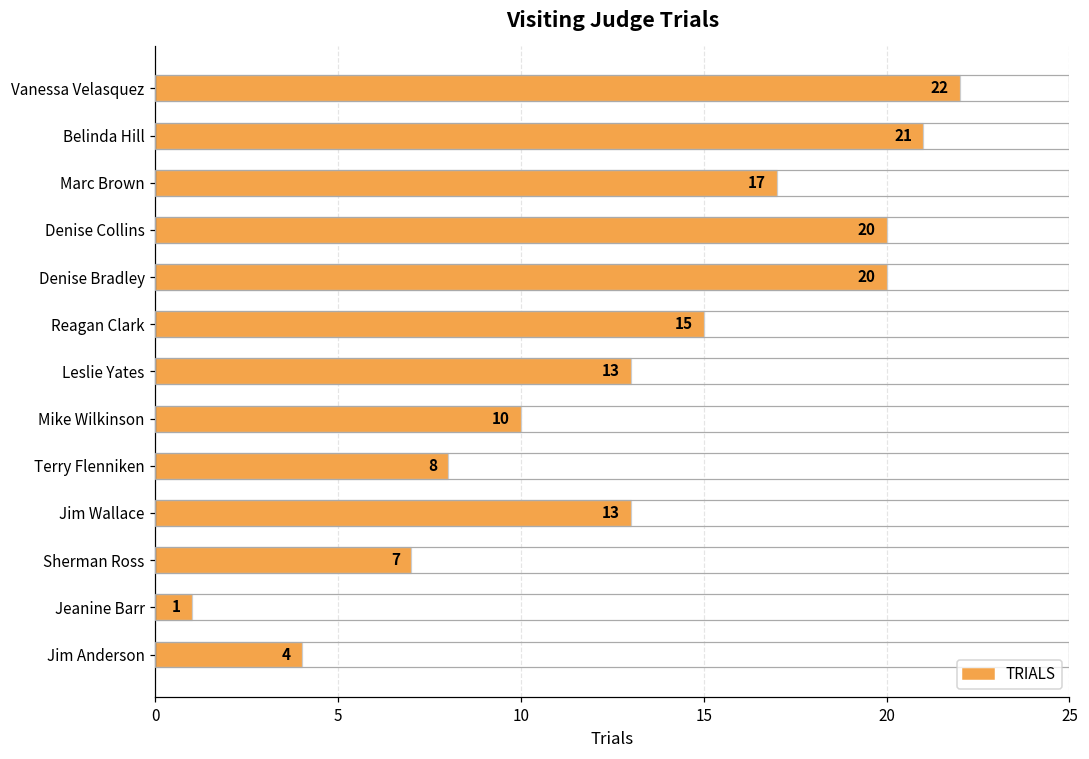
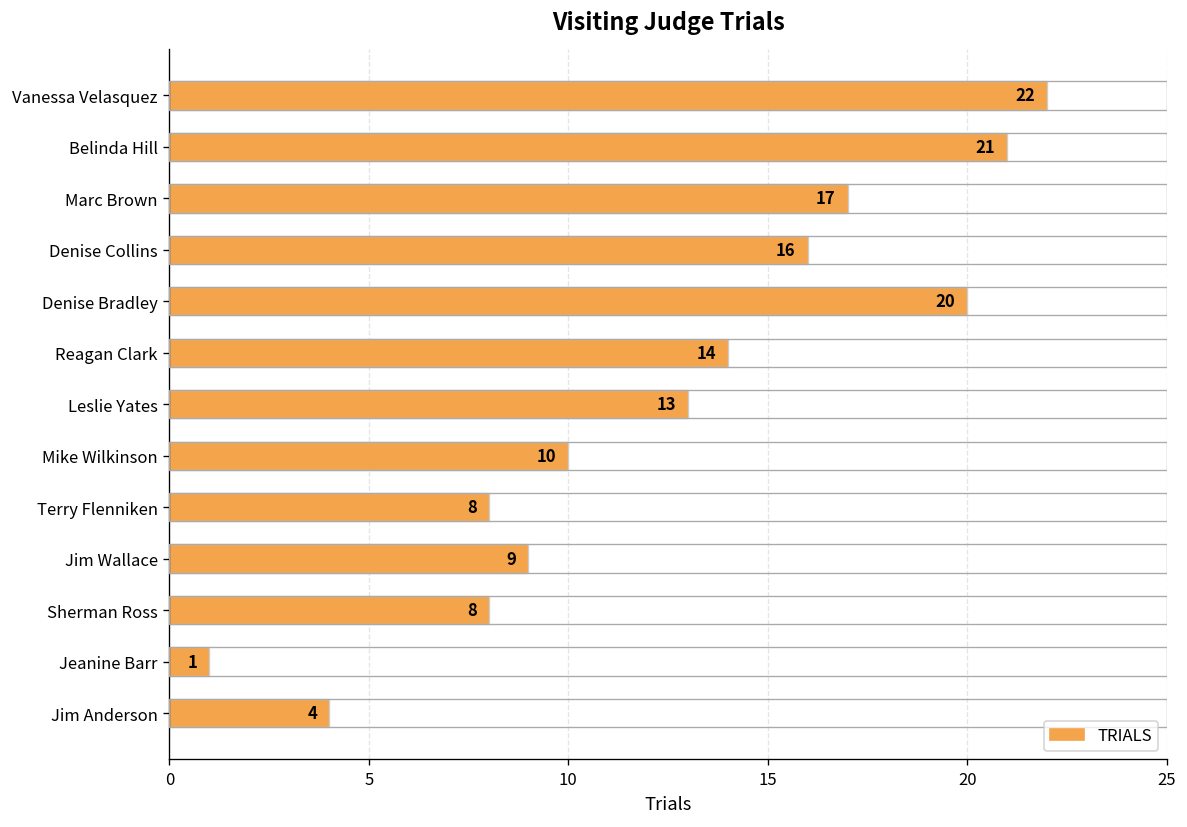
  {
    "Vanessa Velasquez": 22,
    "Belinda Hill": 21,
    "Marc Brown": 17,
-   "Denise Collins": 20,
+   "Denise Collins": 16,
    "Denise Bradley": 20,
-   "Reagan Clark": 15,
+   "Reagan Clark": 14,
    "Leslie Yates": 13,
    "Mike Wilkinson": 10,
    "Terry Flenniken": 8,
-   "Jim Wallace": 13,
-   "Sherman Ross": 7,
+   "Jim Wallace": 9,
+   "Sherman Ross": 8,
    "Jeanine Barr": 1,
    "Jim Anderson": 4
  }
